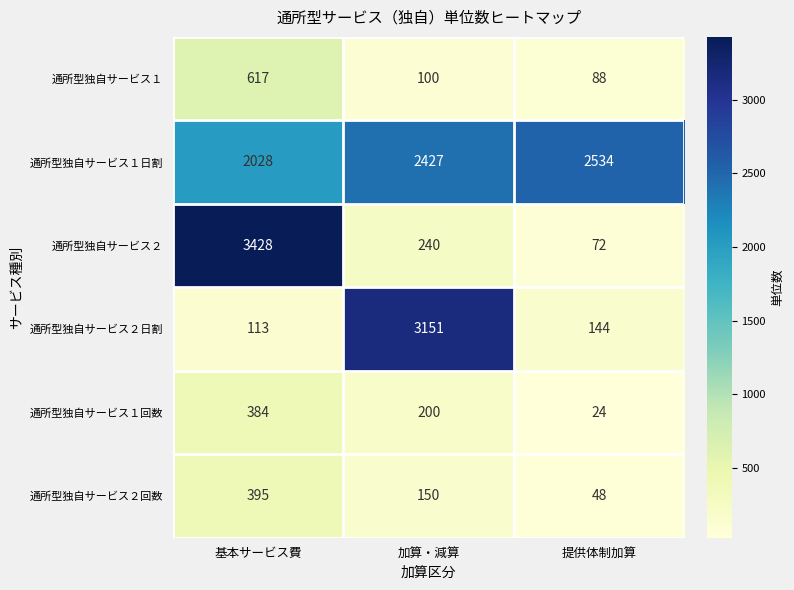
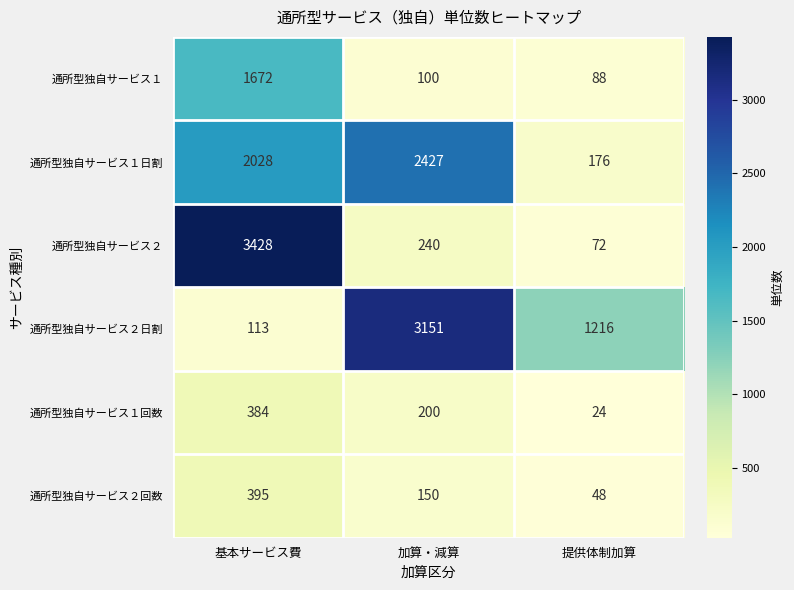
  {
    "通所型独自サービス１": {
-     "基本サービス費": 617,
+     "基本サービス費": 1672,
      "加算・減算": 100,
      "提供体制加算": 88
    },
    "通所型独自サービス１日割": {
      "基本サービス費": 2028,
      "加算・減算": 2427,
-     "提供体制加算": 2534
+     "提供体制加算": 176
    },
    "通所型独自サービス２": {
      "基本サービス費": 3428,
      "加算・減算": 240,
      "提供体制加算": 72
    },
    "通所型独自サービス２日割": {
      "基本サービス費": 113,
      "加算・減算": 3151,
-     "提供体制加算": 144
+     "提供体制加算": 1216
    },
    "通所型独自サービス１回数": {
      "基本サービス費": 384,
      "加算・減算": 200,
      "提供体制加算": 24
    },
    "通所型独自サービス２回数": {
      "基本サービス費": 395,
      "加算・減算": 150,
      "提供体制加算": 48
    }
  }
